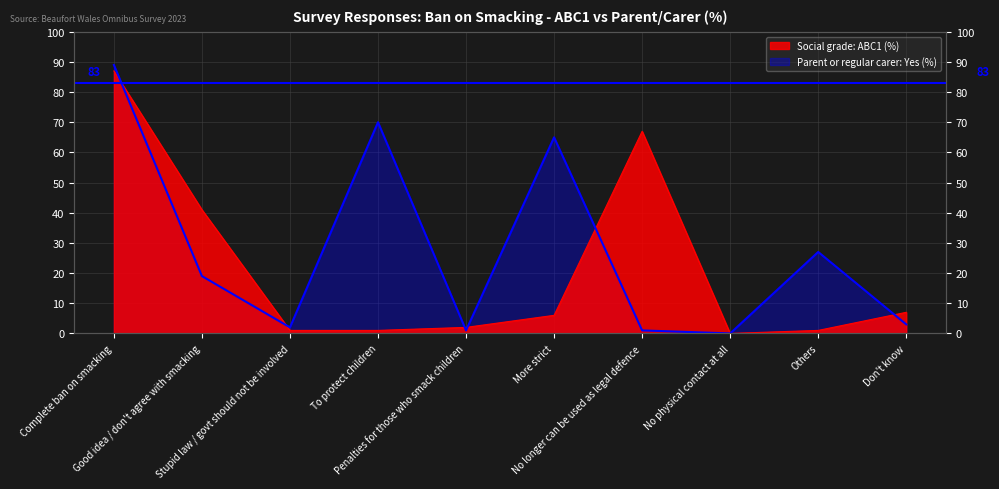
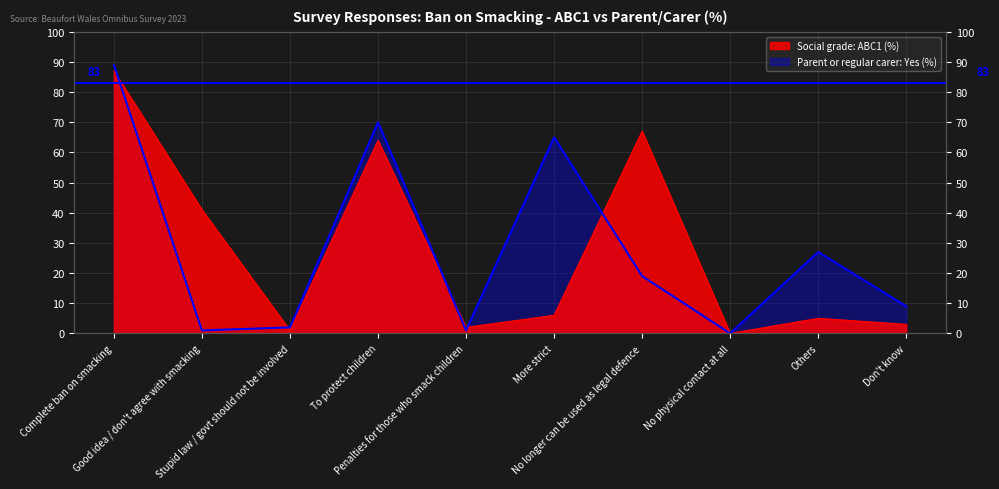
  {
    "Social grade: ABC1 (%)": {
      "Good idea / don't agree with smacking": 41,
      "Stupid law / govt should not be involved": 1,
-     "To protect children": 1,
+     "To protect children": 64,
      "Penalties for those who smack children": 2,
      "More strict": 6,
      "No longer can be used as legal defence": 67,
-     "Others": 1,
-     "Don't know": 7
+     "Others": 5,
+     "Don't know": 3
    },
    "Parent or regular carer: Yes (%)": {
-     "Good idea / don't agree with smacking": 19,
+     "Good idea / don't agree with smacking": 1,
      "Stupid law / govt should not be involved": 2,
      "To protect children": 70,
      "Penalties for those who smack children": 1,
      "More strict": 65,
-     "No longer can be used as legal defence": 1,
+     "No longer can be used as legal defence": 19,
      "Others": 27,
-     "Don't know": 3
+     "Don't know": 9
    }
  }
